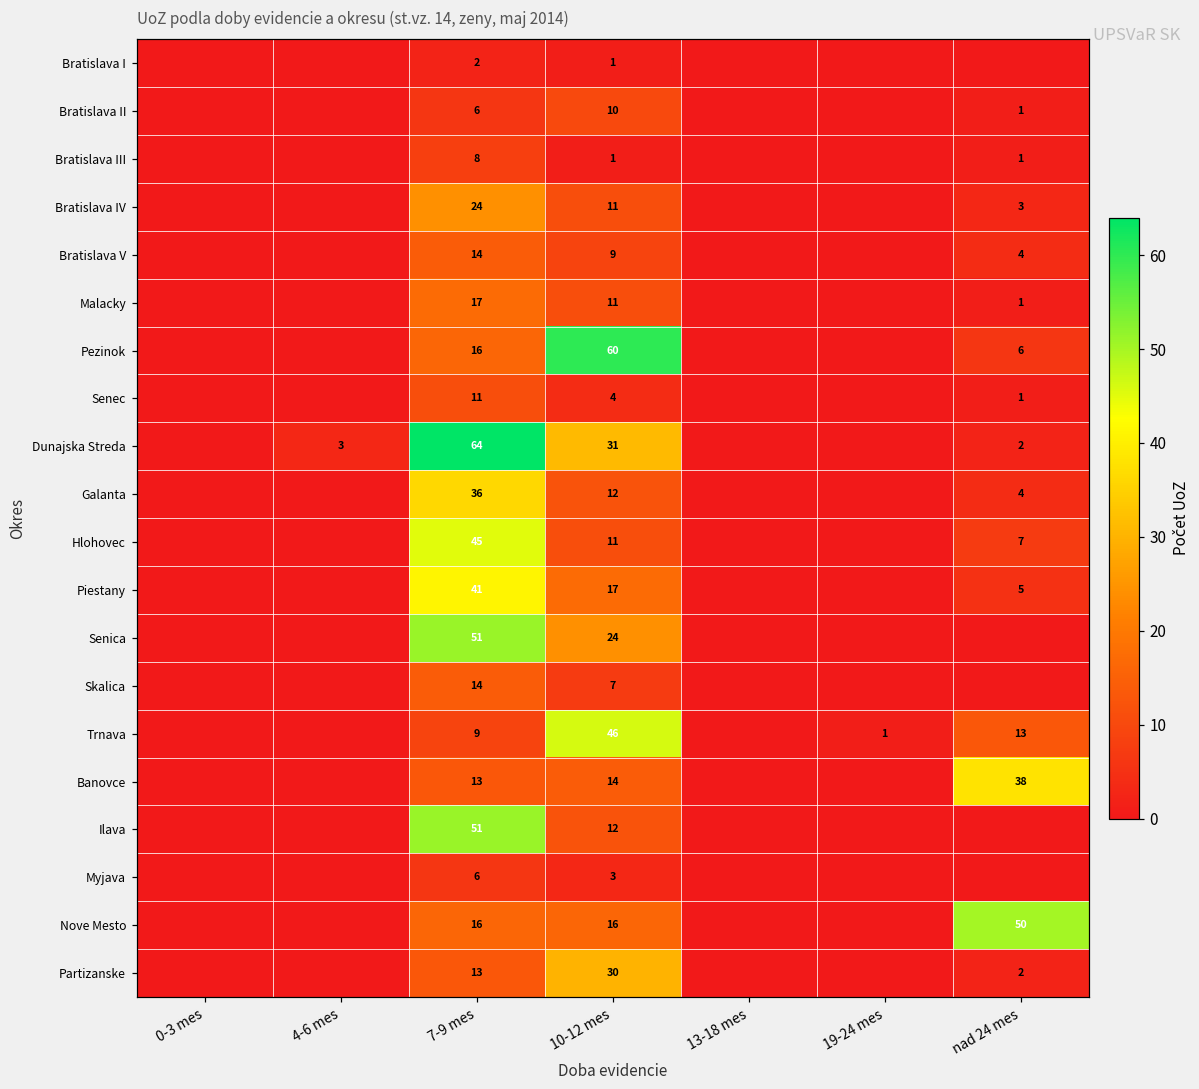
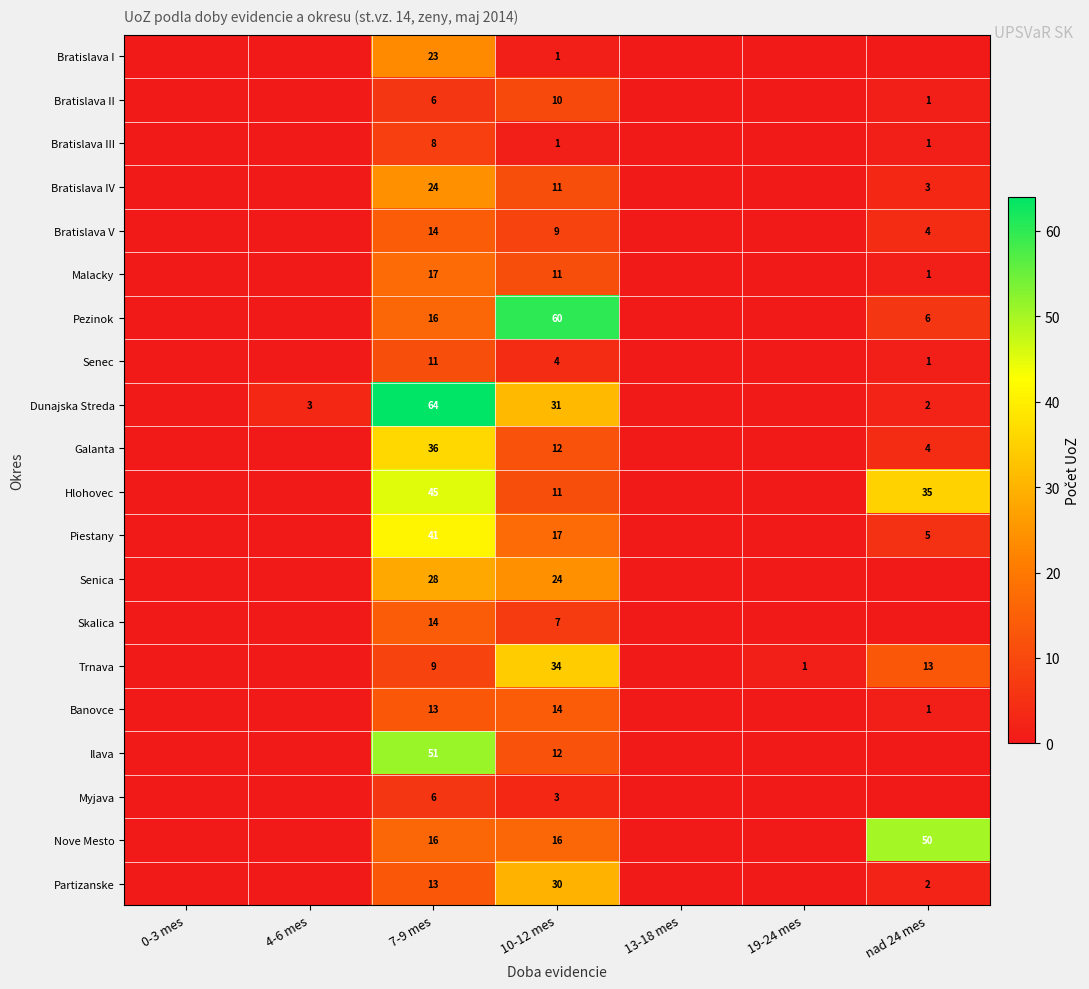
  {
    "Bratislava I": {
-     "7-9 mes": 2,
+     "7-9 mes": 23,
      "10-12 mes": 1
    },
    "Bratislava II": {
      "7-9 mes": 6,
      "10-12 mes": 10,
      "nad 24 mes": 1
    },
    "Bratislava III": {
      "7-9 mes": 8,
      "10-12 mes": 1,
      "nad 24 mes": 1
    },
    "Bratislava IV": {
      "7-9 mes": 24,
      "10-12 mes": 11,
      "nad 24 mes": 3
    },
    "Bratislava V": {
      "7-9 mes": 14,
      "10-12 mes": 9,
      "nad 24 mes": 4
    },
    "Malacky": {
      "7-9 mes": 17,
      "10-12 mes": 11,
      "nad 24 mes": 1
    },
    "Pezinok": {
      "7-9 mes": 16,
      "10-12 mes": 60,
      "nad 24 mes": 6
    },
    "Senec": {
      "7-9 mes": 11,
      "10-12 mes": 4,
      "nad 24 mes": 1
    },
    "Dunajska Streda": {
      "4-6 mes": 3,
      "7-9 mes": 64,
      "10-12 mes": 31,
      "nad 24 mes": 2
    },
    "Galanta": {
      "7-9 mes": 36,
      "10-12 mes": 12,
      "nad 24 mes": 4
    },
    "Hlohovec": {
      "7-9 mes": 45,
      "10-12 mes": 11,
-     "nad 24 mes": 7
+     "nad 24 mes": 35
    },
    "Piestany": {
      "7-9 mes": 41,
      "10-12 mes": 17,
      "nad 24 mes": 5
    },
    "Senica": {
-     "7-9 mes": 51,
+     "7-9 mes": 28,
      "10-12 mes": 24
    },
    "Skalica": {
      "7-9 mes": 14,
      "10-12 mes": 7
    },
    "Trnava": {
      "7-9 mes": 9,
-     "10-12 mes": 46,
+     "10-12 mes": 34,
      "19-24 mes": 1,
      "nad 24 mes": 13
    },
    "Banovce": {
      "7-9 mes": 13,
      "10-12 mes": 14,
-     "nad 24 mes": 38
+     "nad 24 mes": 1
    },
    "Ilava": {
      "7-9 mes": 51,
      "10-12 mes": 12
    },
    "Myjava": {
      "7-9 mes": 6,
      "10-12 mes": 3
    },
    "Nove Mesto": {
      "7-9 mes": 16,
      "10-12 mes": 16,
      "nad 24 mes": 50
    },
    "Partizanske": {
      "7-9 mes": 13,
      "10-12 mes": 30,
      "nad 24 mes": 2
    }
  }
